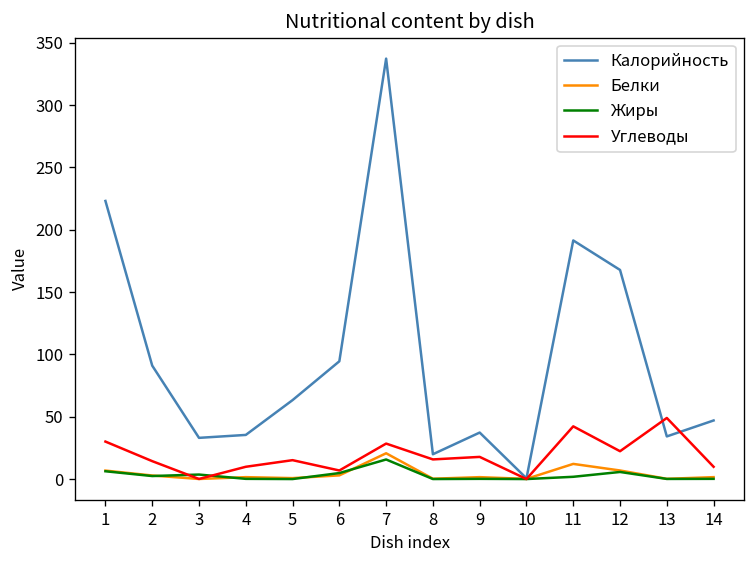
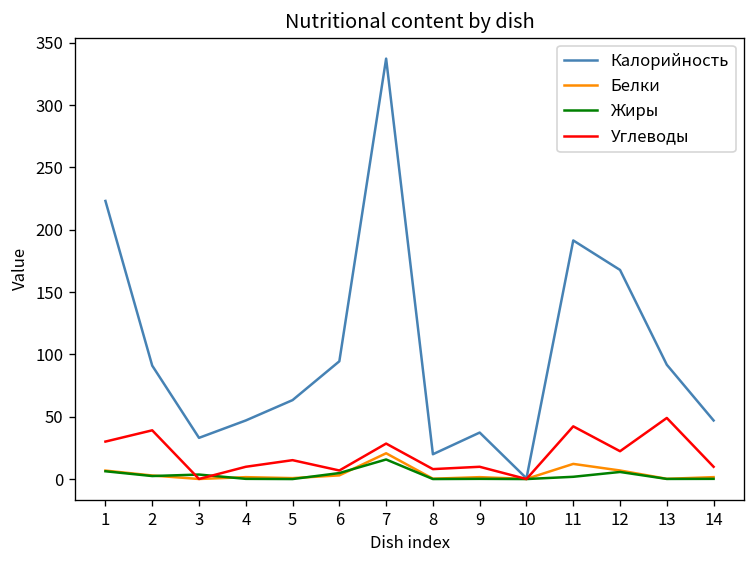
  {
    "Калорийность": {
      "1": 223,
      "2": 91,
      "3": 33,
-     "4": 35,
+     "4": 47,
      "5": 63,
      "6": 94,
      "7": 337,
      "8": 20,
      "9": 37,
      "11": 191,
      "12": 168,
-     "13": 34,
+     "13": 92,
      "14": 47
    },
    "Белки": {
      "7": 21,
      "11": 12
    },
    "Жиры": {
      "3": 4,
      "7": 16,
      "11": 2
    },
    "Углеводы": {
      "1": 30,
-     "2": 14,
+     "2": 39,
      "4": 10,
      "5": 15,
      "7": 28,
-     "8": 16,
-     "9": 18,
+     "8": 8,
+     "9": 10,
      "11": 42,
      "12": 22,
      "13": 49,
      "14": 10
    }
  }
